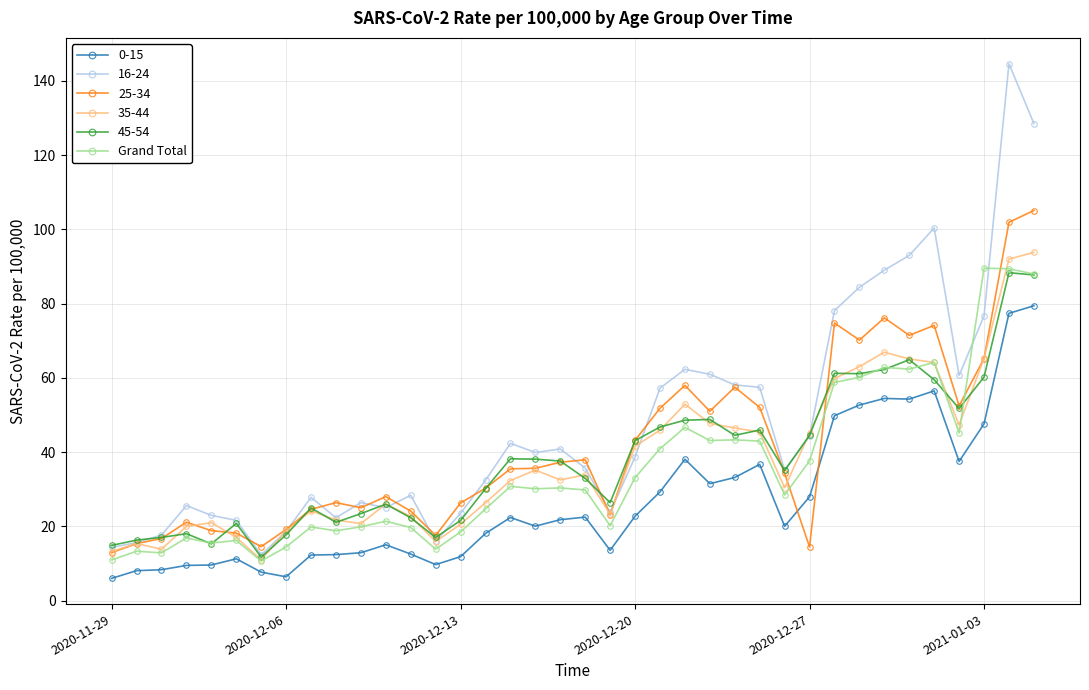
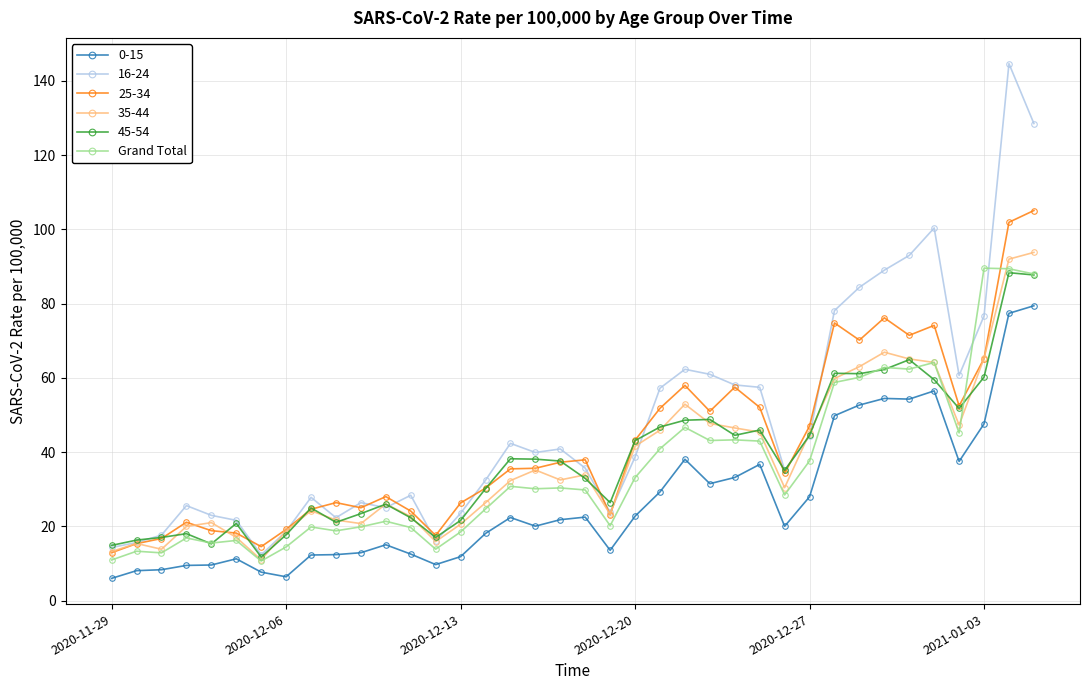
  {
    "0-15": {
      "2020-11-29": 6,
      "2020-12-06": 6,
      "2020-12-13": 12,
      "2020-12-20": 23,
      "2020-12-27": 28,
      "2021-01-03": 48
    },
    "16-24": {
      "2020-12-13": 24,
      "2020-12-20": 39,
      "2021-01-03": 77
    },
    "25-34": {
      "2020-12-13": 26,
-     "2020-12-27": 14
+     "2020-12-27": 47
    },
    "35-44": {
      "2020-12-13": 21,
      "2020-12-20": 42
    },
    "45-54": {
      "2020-12-06": 18,
      "2020-12-13": 22,
      "2021-01-03": 60
    },
    "Grand Total": {
      "2020-11-29": 11,
      "2020-12-06": 14,
      "2020-12-13": 19,
      "2020-12-20": 33,
      "2020-12-27": 38,
      "2021-01-03": 90
    }
  }
